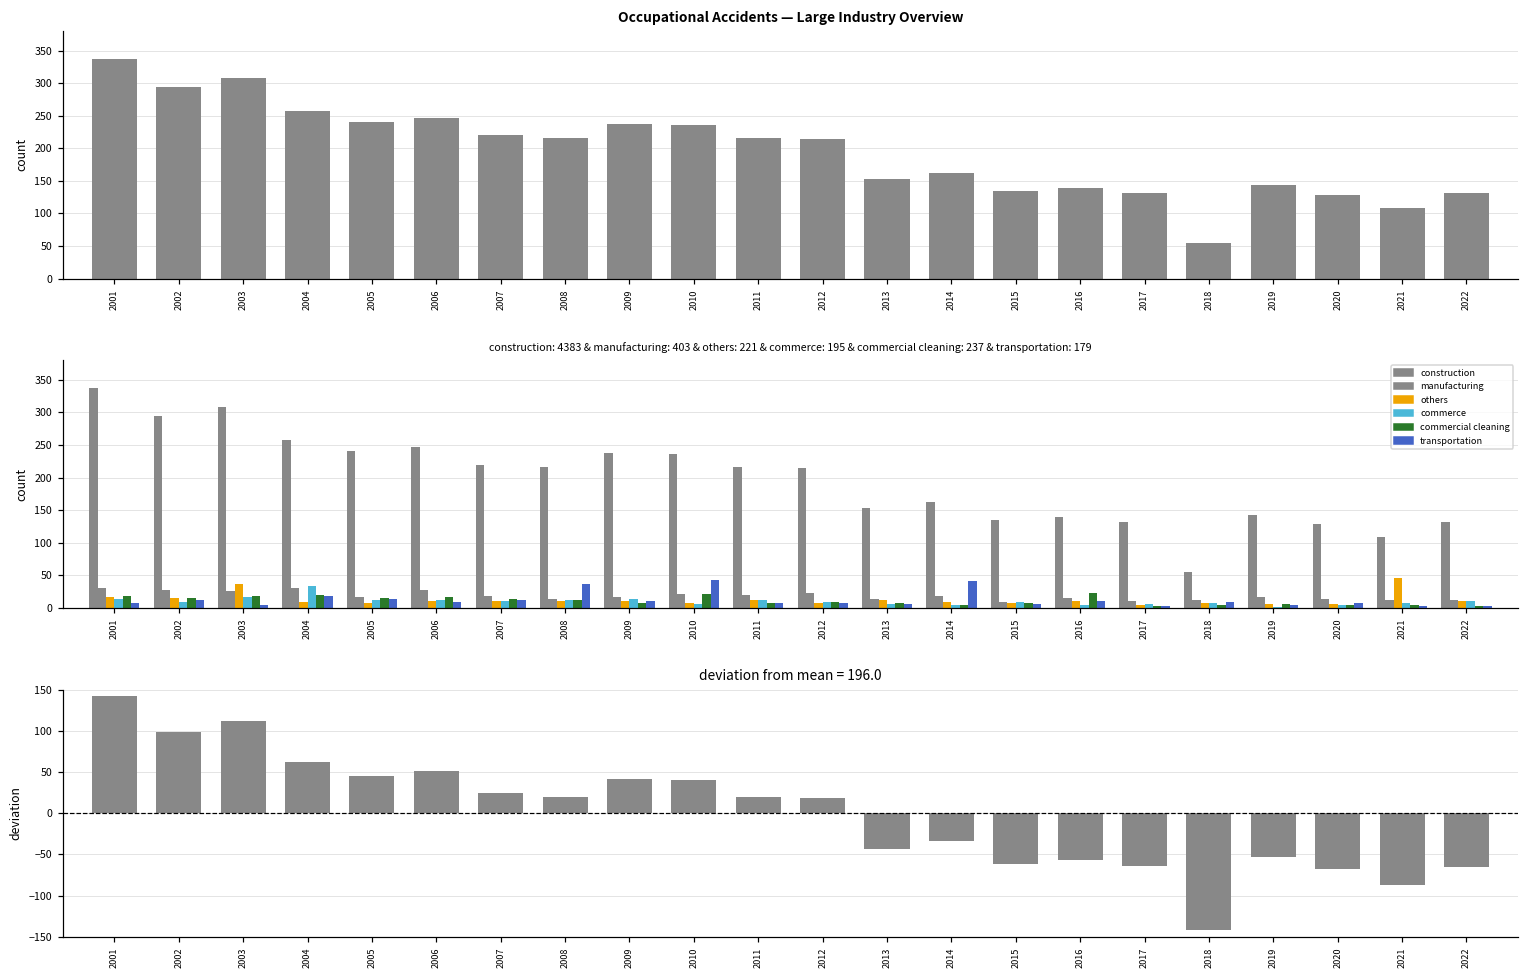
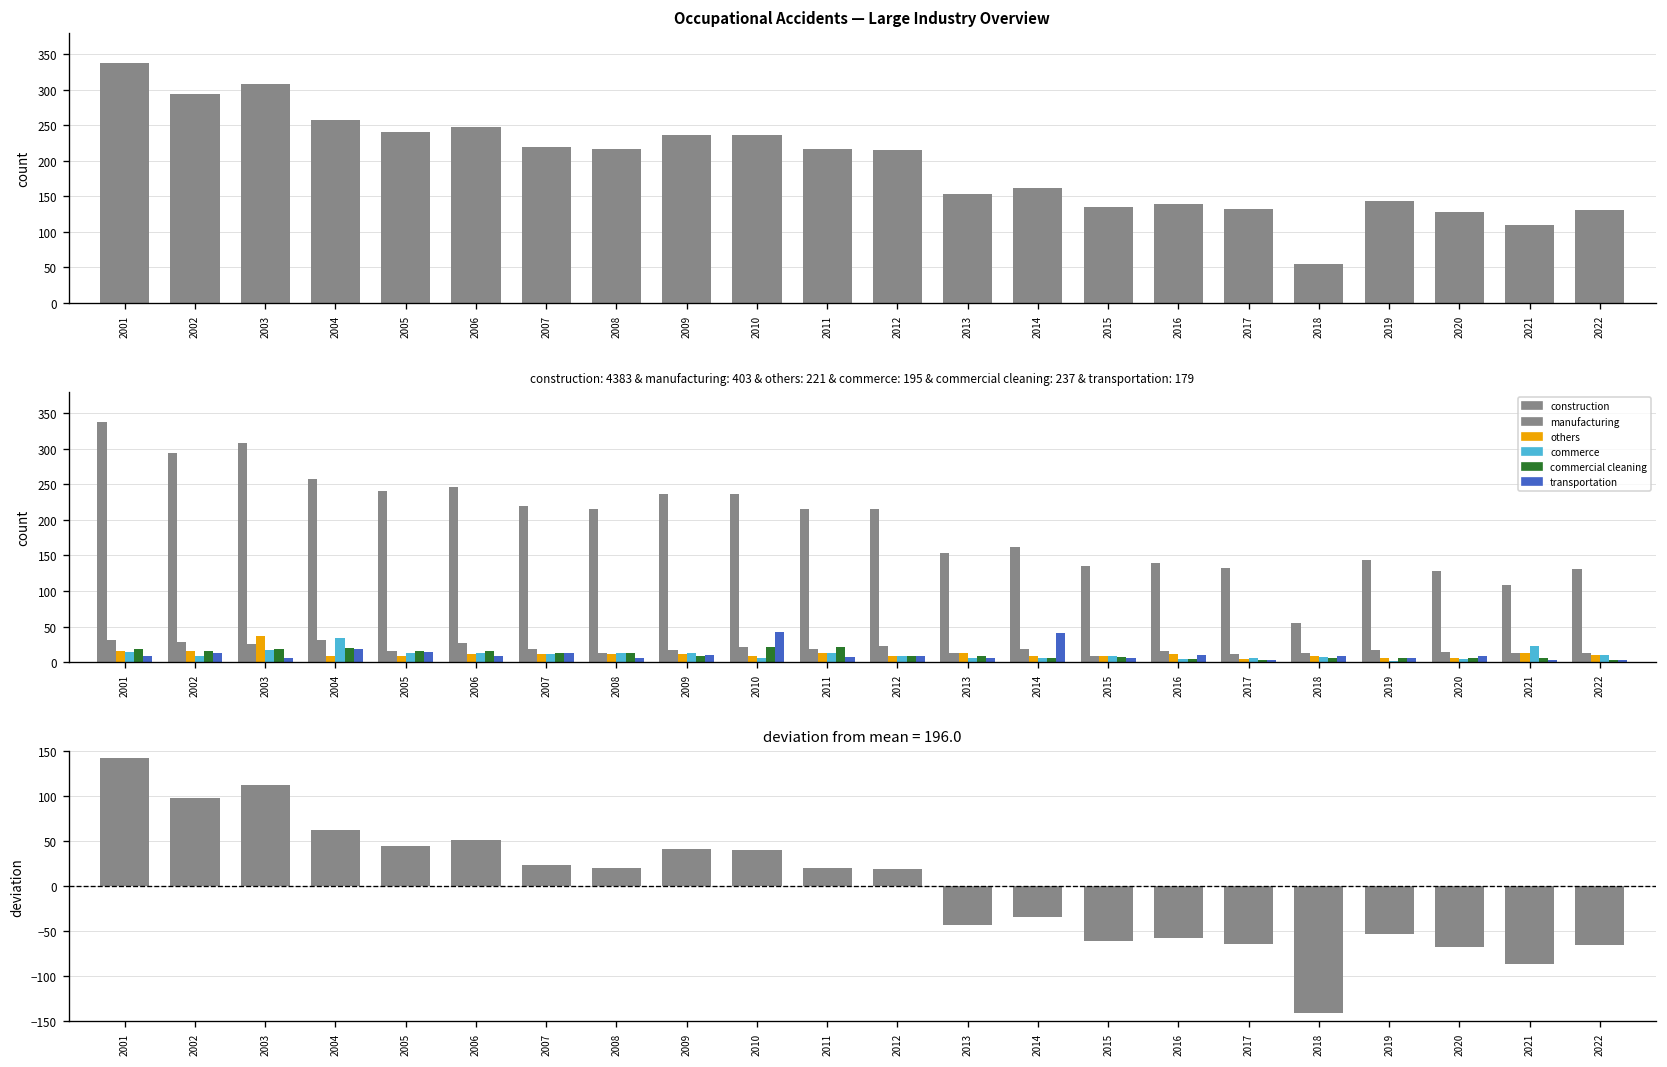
  {
    "Occupational Accidents — Large Industry Overview": {
      "2001": 340,
      "2002": 290,
      "2003": 310,
      "2004": 260,
      "2005": 240,
      "2006": 250,
      "2007": 220,
      "2008": 220,
      "2009": 240,
      "2010": 240,
      "2011": 220,
      "2012": 220,
      "2013": 150,
      "2014": 160,
      "2015": 140,
      "2016": 140,
      "2017": 130,
      "2018": 60,
      "2019": 140,
      "2020": 130,
      "2021": 110,
      "2022": 130
    },
    "construction: 4383 & manufacturing: 403 & others: 221 & commerce: 195 & commercial cleaning: 237 & transportation: 179": {
      "others": {
        "2001": 20,
        "2002": 20,
        "2003": 40,
        "2004": 10,
        "2005": 10,
        "2006": 10,
        "2007": 10,
        "2008": 10,
        "2009": 10,
        "2010": 10,
        "2011": 10,
        "2012": 10,
        "2013": 10,
        "2014": 10,
        "2015": 10,
        "2016": 10,
        "2018": 10,
        "2019": 10,
        "2020": 10,
-       "2021": 50,
+       "2021": 10,
        "2022": 10
      },
      "commerce": {
        "2001": 10,
        "2002": 10,
        "2003": 20,
        "2004": 30,
        "2005": 10,
        "2006": 10,
        "2007": 10,
        "2008": 10,
        "2009": 10,
        "2010": 10,
        "2011": 10,
        "2012": 10,
        "2013": 10,
        "2014": 10,
        "2015": 10,
        "2017": 10,
        "2018": 10,
-       "2021": 10,
+       "2021": 20,
        "2022": 10
      },
      "commercial cleaning": {
        "2001": 20,
        "2002": 20,
        "2003": 20,
        "2004": 20,
        "2005": 20,
        "2006": 20,
        "2007": 10,
        "2008": 10,
        "2009": 10,
        "2010": 20,
-       "2011": 10,
+       "2011": 20,
        "2012": 10,
        "2013": 10,
        "2014": 10,
        "2015": 10,
-       "2016": 20,
+       "2016": 0,
        "2018": 10,
        "2019": 10,
        "2020": 10,
        "2021": 10
      },
      "transportation": {
        "2001": 10,
        "2002": 10,
        "2003": 10,
        "2004": 20,
        "2005": 10,
        "2006": 10,
        "2007": 10,
-       "2008": 40,
+       "2008": 10,
        "2009": 10,
        "2010": 40,
        "2011": 10,
        "2012": 10,
        "2013": 10,
        "2014": 40,
        "2015": 10,
        "2016": 10,
        "2018": 10,
        "2019": 10,
        "2020": 10
      }
    },
    "deviation from mean = 196.0": {
      "2001": 140,
      "2002": 100,
      "2003": 110,
      "2004": 60,
      "2005": 40,
      "2006": 50,
      "2007": 20,
      "2008": 20,
      "2009": 40,
      "2010": 40,
      "2011": 20,
      "2012": 20,
      "2013": -40,
      "2014": -30,
      "2015": -60,
      "2016": -60,
      "2017": -60,
      "2018": -140,
      "2019": -50,
      "2020": -70,
      "2021": -90,
      "2022": -70
    }
  }
